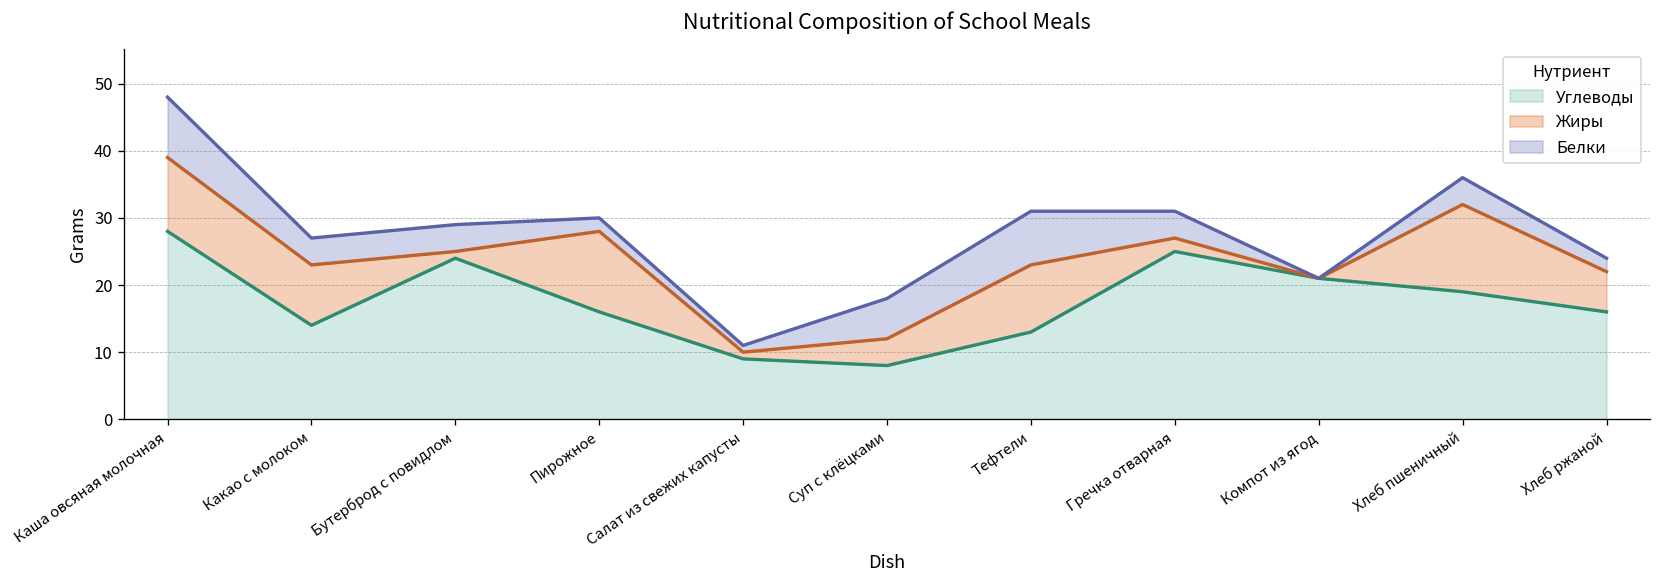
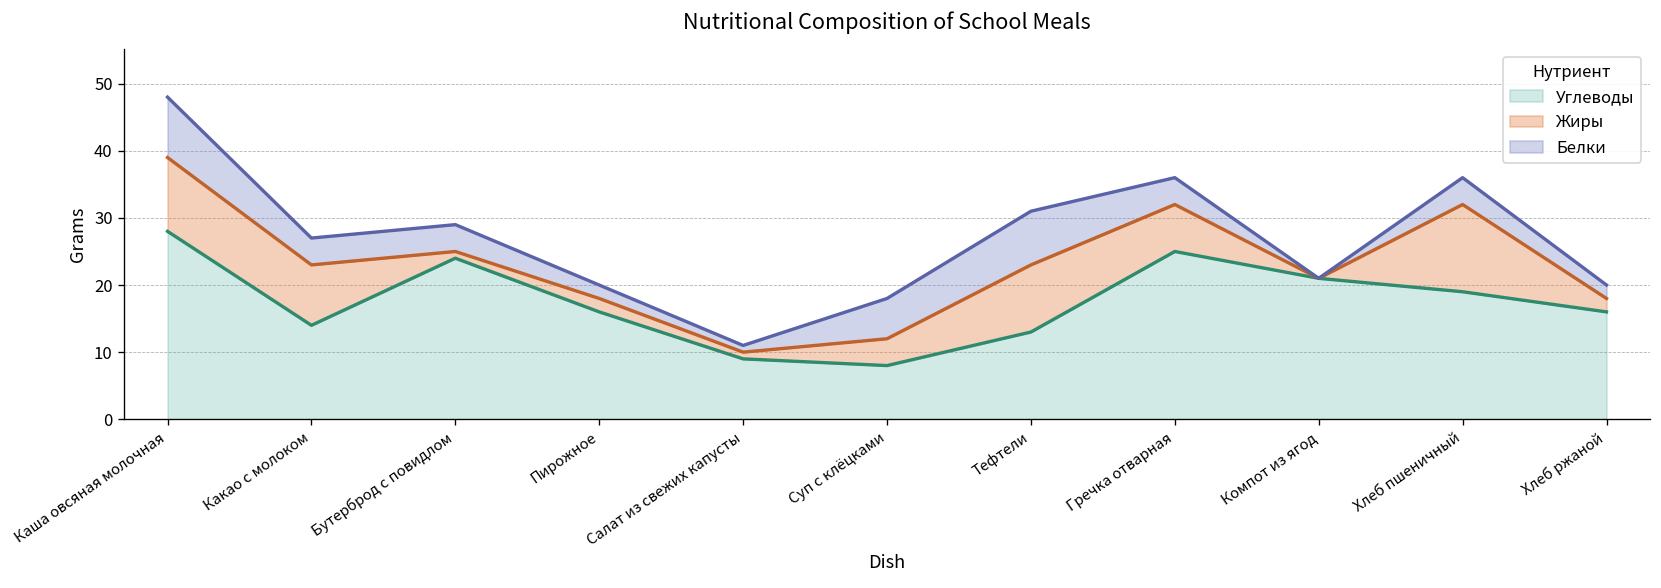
  {
    "Жиры": {
-     "Пирожное": 12,
-     "Гречка отварная": 2,
-     "Хлеб ржаной": 6
+     "Пирожное": 2,
+     "Гречка отварная": 7,
+     "Хлеб ржаной": 2
    }
  }
